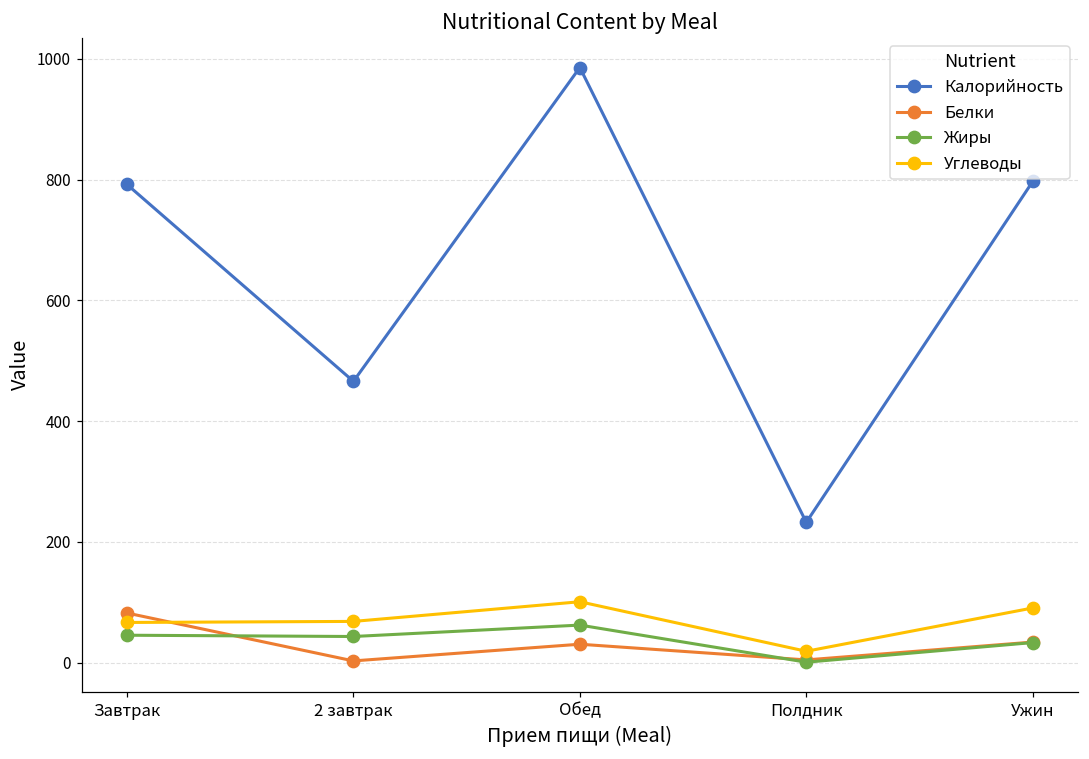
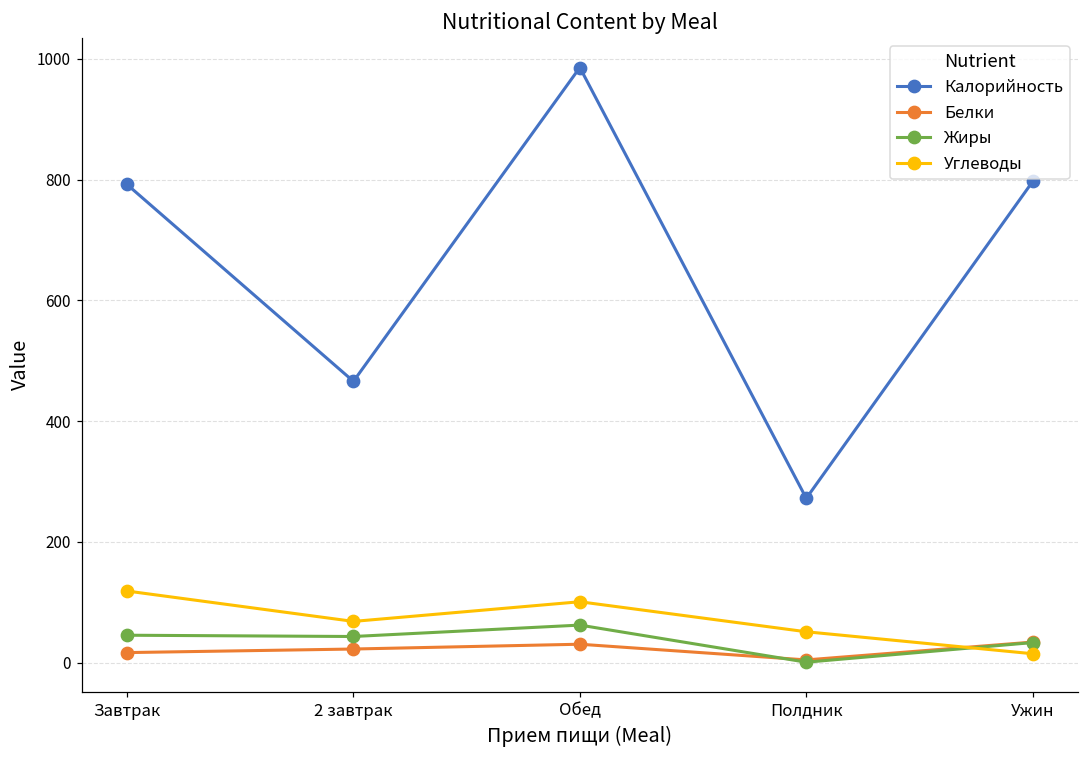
  {
    "Калорийность": {
      "Завтрак": 790,
      "2 завтрак": 470,
      "Обед": 990,
-     "Полдник": 230
+     "Полдник": 270
    },
    "Белки": {
-     "Завтрак": 80,
-     "2 завтрак": 0,
+     "Завтрак": 20,
+     "2 завтрак": 20,
      "Обед": 30
    },
    "Жиры": {
      "Завтрак": 50,
      "2 завтрак": 40,
      "Обед": 60
    },
    "Углеводы": {
-     "Завтрак": 70,
+     "Завтрак": 120,
      "2 завтрак": 70,
      "Обед": 100,
-     "Полдник": 20,
-     "Ужин": 90
+     "Полдник": 50,
+     "Ужин": 10
    }
  }
